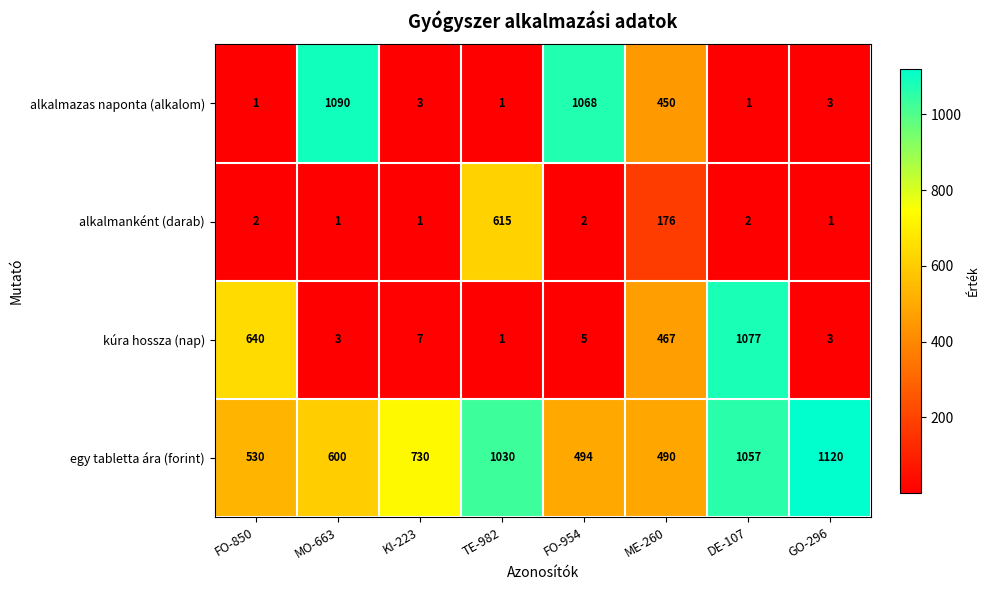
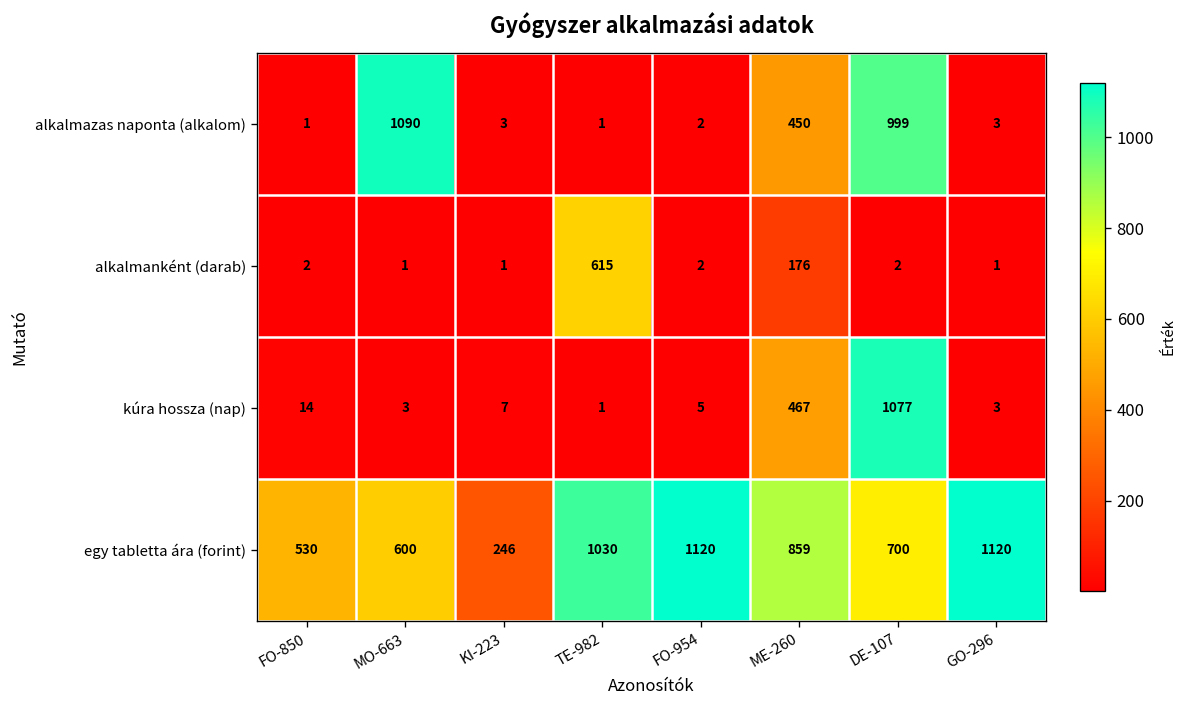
  {
    "alkalmazas naponta (alkalom)": {
      "FO-850": 1,
      "MO-663": 1090,
      "KI-223": 3,
      "TE-982": 1,
-     "FO-954": 1068,
+     "FO-954": 2,
      "ME-260": 450,
-     "DE-107": 1,
+     "DE-107": 999,
      "GO-296": 3
    },
    "alkalmanként (darab)": {
      "FO-850": 2,
      "MO-663": 1,
      "KI-223": 1,
      "TE-982": 615,
      "FO-954": 2,
      "ME-260": 176,
      "DE-107": 2,
      "GO-296": 1
    },
    "kúra hossza (nap)": {
-     "FO-850": 640,
+     "FO-850": 14,
      "MO-663": 3,
      "KI-223": 7,
      "TE-982": 1,
      "FO-954": 5,
      "ME-260": 467,
      "DE-107": 1077,
      "GO-296": 3
    },
    "egy tabletta ára (forint)": {
      "FO-850": 530,
      "MO-663": 600,
-     "KI-223": 730,
+     "KI-223": 246,
      "TE-982": 1030,
-     "FO-954": 494,
-     "ME-260": 490,
-     "DE-107": 1057,
+     "FO-954": 1120,
+     "ME-260": 859,
+     "DE-107": 700,
      "GO-296": 1120
    }
  }
